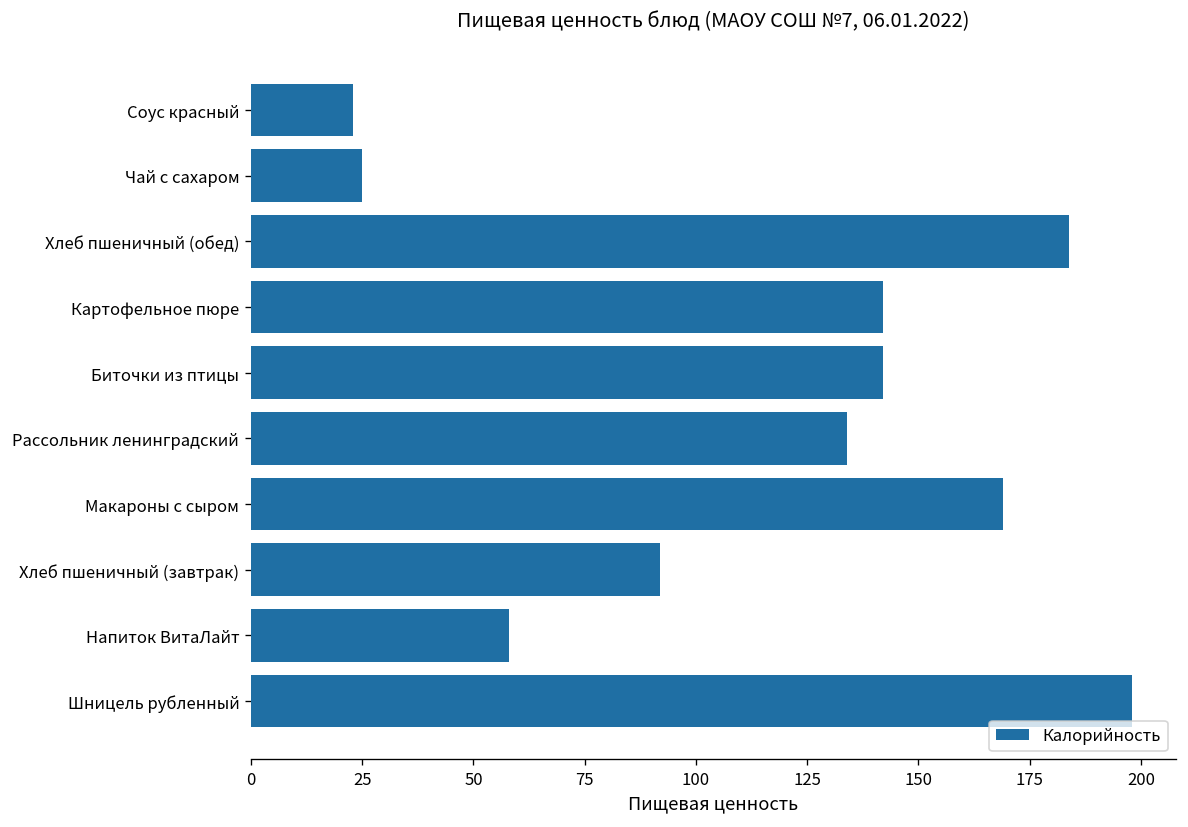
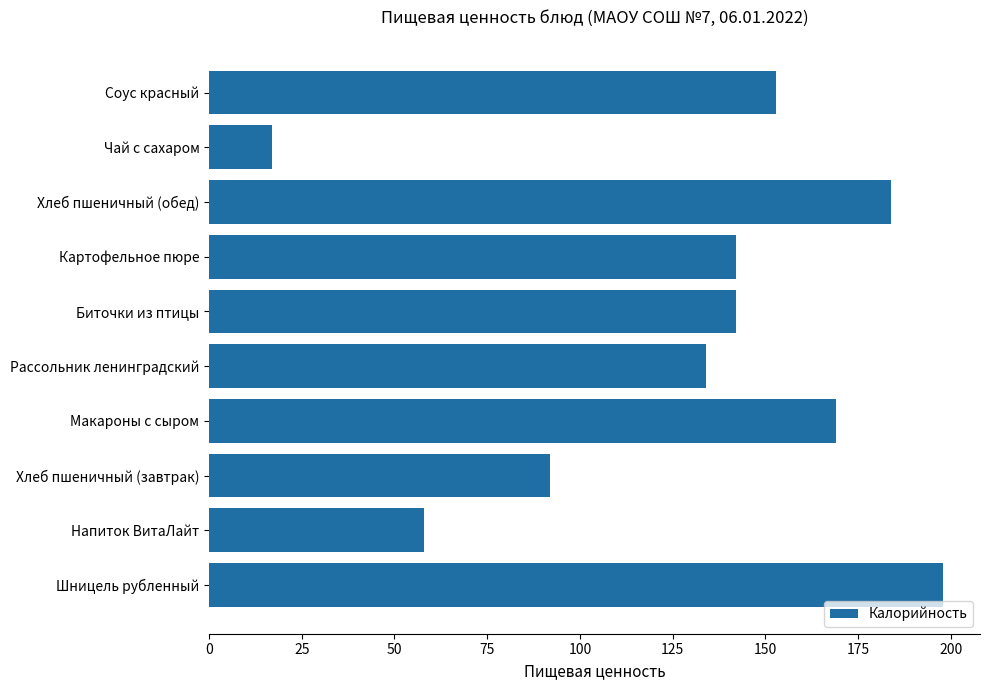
  {
-   "Соус красный": 23,
-   "Чай с сахаром": 25,
+   "Соус красный": 153,
+   "Чай с сахаром": 17,
    "Хлеб пшеничный (обед)": 184,
    "Картофельное пюре": 142,
    "Биточки из птицы": 142,
    "Рассольник ленинградский": 134,
    "Макароны с сыром": 169,
    "Хлеб пшеничный (завтрак)": 92,
    "Напиток ВитаЛайт": 58,
    "Шницель рубленный": 198
  }
